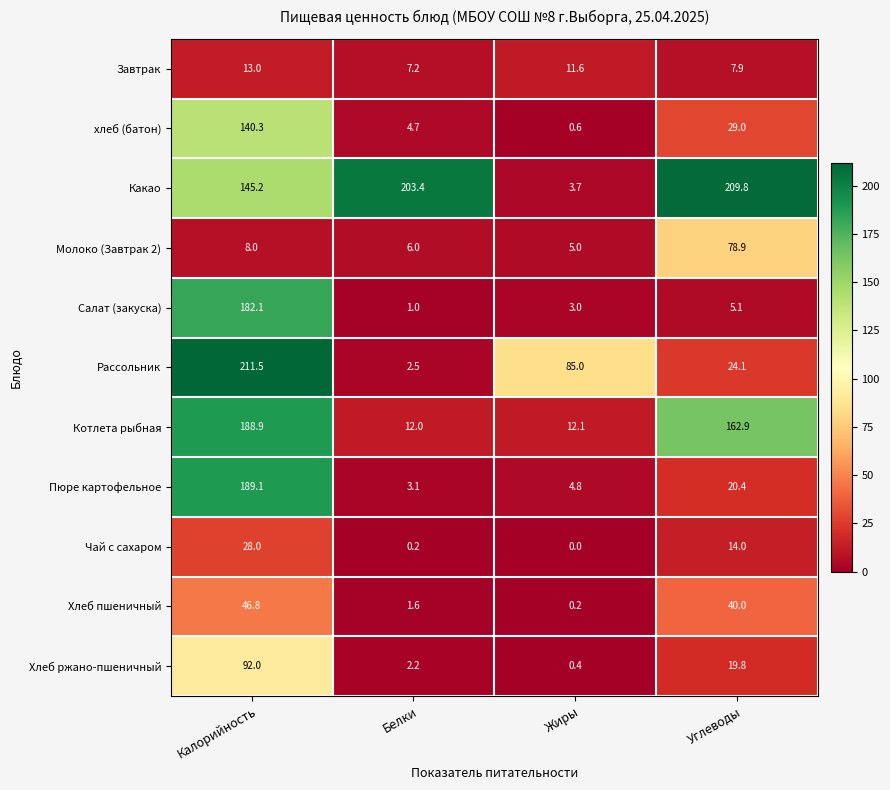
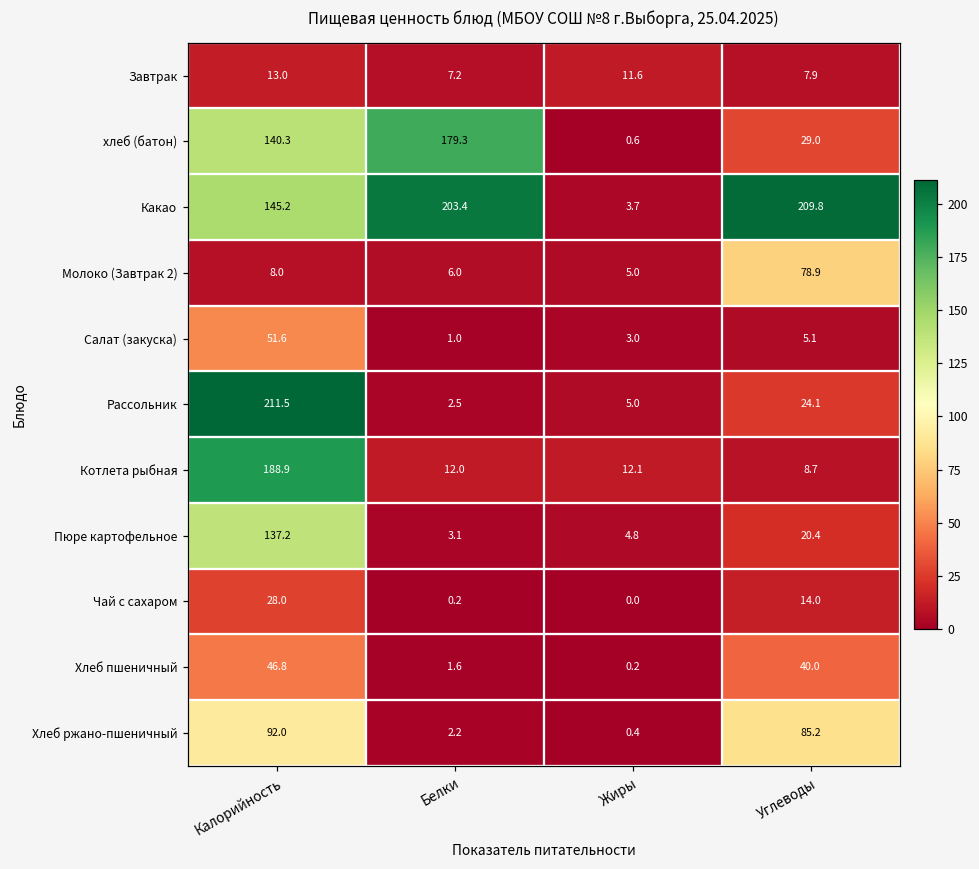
  {
    "Завтрак": {
      "Калорийность": 13.0,
      "Белки": 7.2,
      "Жиры": 11.6,
      "Углеводы": 7.9
    },
    "хлеб (батон)": {
      "Калорийность": 140.3,
-     "Белки": 4.7,
+     "Белки": 179.3,
      "Жиры": 0.6,
      "Углеводы": 29.0
    },
    "Какао": {
      "Калорийность": 145.2,
      "Белки": 203.4,
      "Жиры": 3.7,
      "Углеводы": 209.8
    },
    "Молоко (Завтрак 2)": {
      "Калорийность": 8.0,
      "Белки": 6.0,
      "Жиры": 5.0,
      "Углеводы": 78.9
    },
    "Салат (закуска)": {
-     "Калорийность": 182.1,
+     "Калорийность": 51.6,
      "Белки": 1.0,
      "Жиры": 3.0,
      "Углеводы": 5.1
    },
    "Рассольник": {
      "Калорийность": 211.5,
      "Белки": 2.5,
-     "Жиры": 85.0,
+     "Жиры": 5.0,
      "Углеводы": 24.1
    },
    "Котлета рыбная": {
      "Калорийность": 188.9,
      "Белки": 12.0,
      "Жиры": 12.1,
-     "Углеводы": 162.9
+     "Углеводы": 8.7
    },
    "Пюре картофельное": {
-     "Калорийность": 189.1,
+     "Калорийность": 137.2,
      "Белки": 3.1,
      "Жиры": 4.8,
      "Углеводы": 20.4
    },
    "Чай с сахаром": {
      "Калорийность": 28.0,
      "Белки": 0.2,
      "Жиры": 0.0,
      "Углеводы": 14.0
    },
    "Хлеб пшеничный": {
      "Калорийность": 46.8,
      "Белки": 1.6,
      "Жиры": 0.2,
      "Углеводы": 40.0
    },
    "Хлеб ржано-пшеничный": {
      "Калорийность": 92.0,
      "Белки": 2.2,
      "Жиры": 0.4,
-     "Углеводы": 19.8
+     "Углеводы": 85.2
    }
  }
